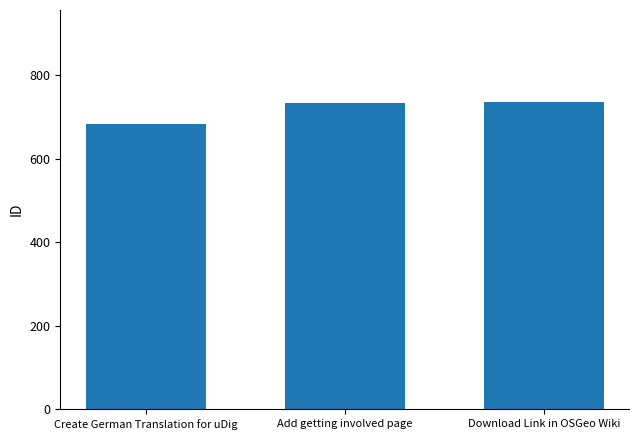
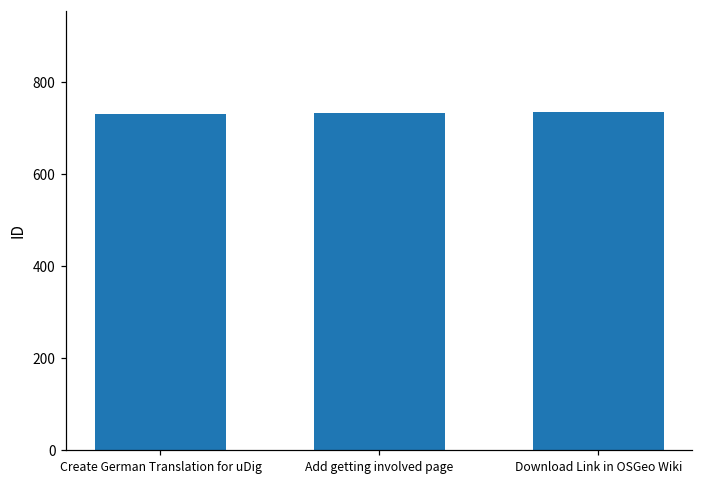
  {
-   "Create German Translation for uDig": 680,
+   "Create German Translation for uDig": 730,
    "Add getting involved page": 730,
    "Download Link in OSGeo Wiki": 740
  }
